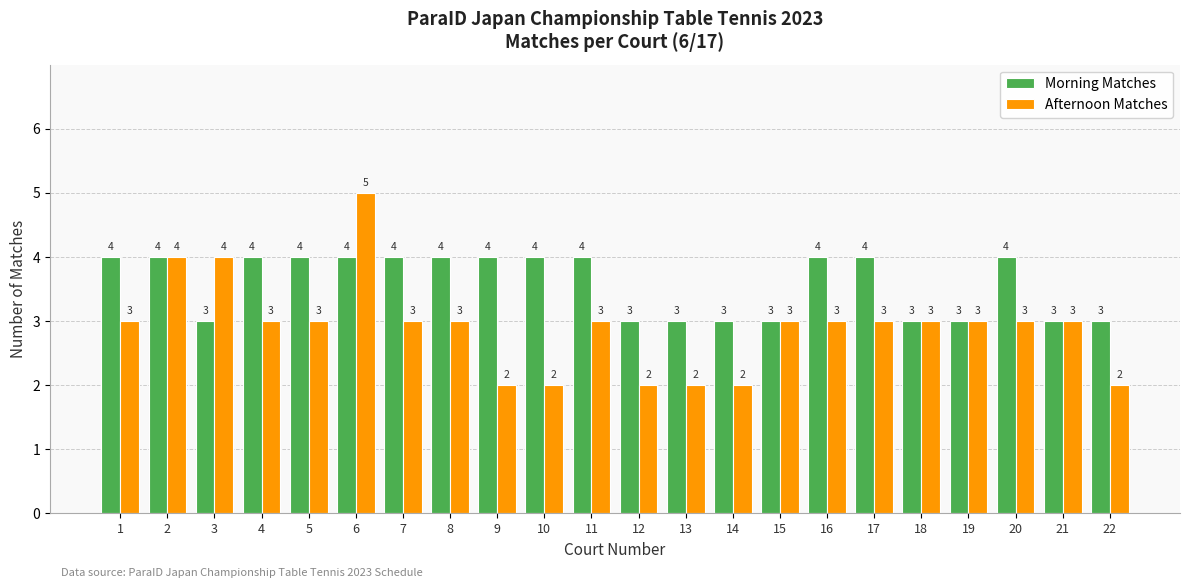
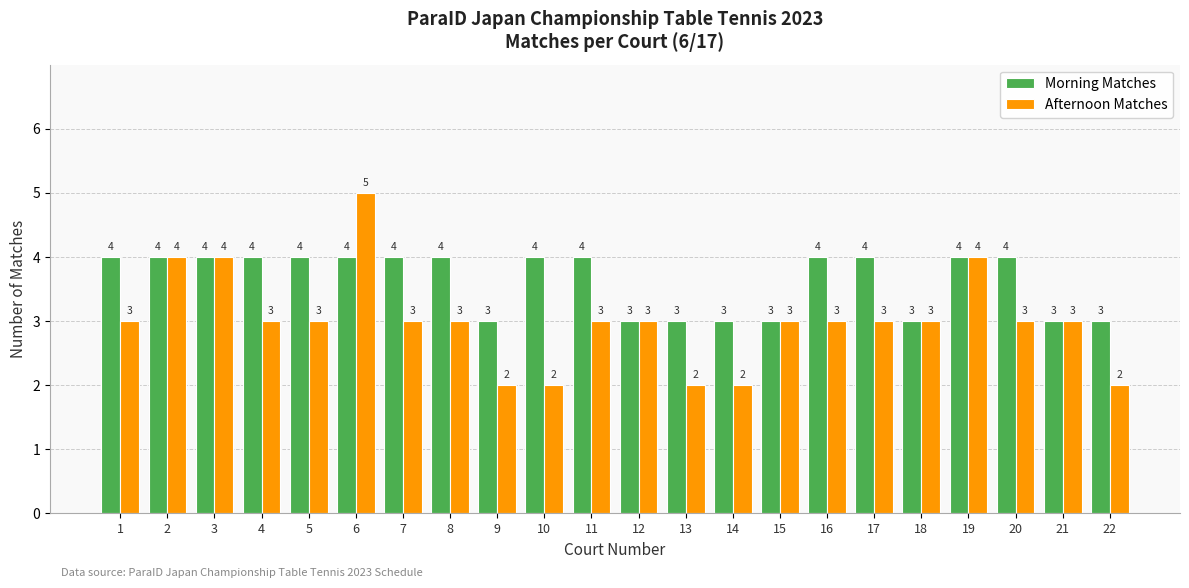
  {
    "Morning Matches": {
      "1": 4,
      "2": 4,
-     "3": 3,
+     "3": 4,
      "4": 4,
      "5": 4,
      "6": 4,
      "7": 4,
      "8": 4,
-     "9": 4,
+     "9": 3,
      "10": 4,
      "11": 4,
      "12": 3,
      "13": 3,
      "14": 3,
      "15": 3,
      "16": 4,
      "17": 4,
      "18": 3,
-     "19": 3,
+     "19": 4,
      "20": 4,
      "21": 3,
      "22": 3
    },
    "Afternoon Matches": {
      "1": 3,
      "2": 4,
      "3": 4,
      "4": 3,
      "5": 3,
      "6": 5,
      "7": 3,
      "8": 3,
      "9": 2,
      "10": 2,
      "11": 3,
-     "12": 2,
+     "12": 3,
      "13": 2,
      "14": 2,
      "15": 3,
      "16": 3,
      "17": 3,
      "18": 3,
-     "19": 3,
+     "19": 4,
      "20": 3,
      "21": 3,
      "22": 2
    }
  }
